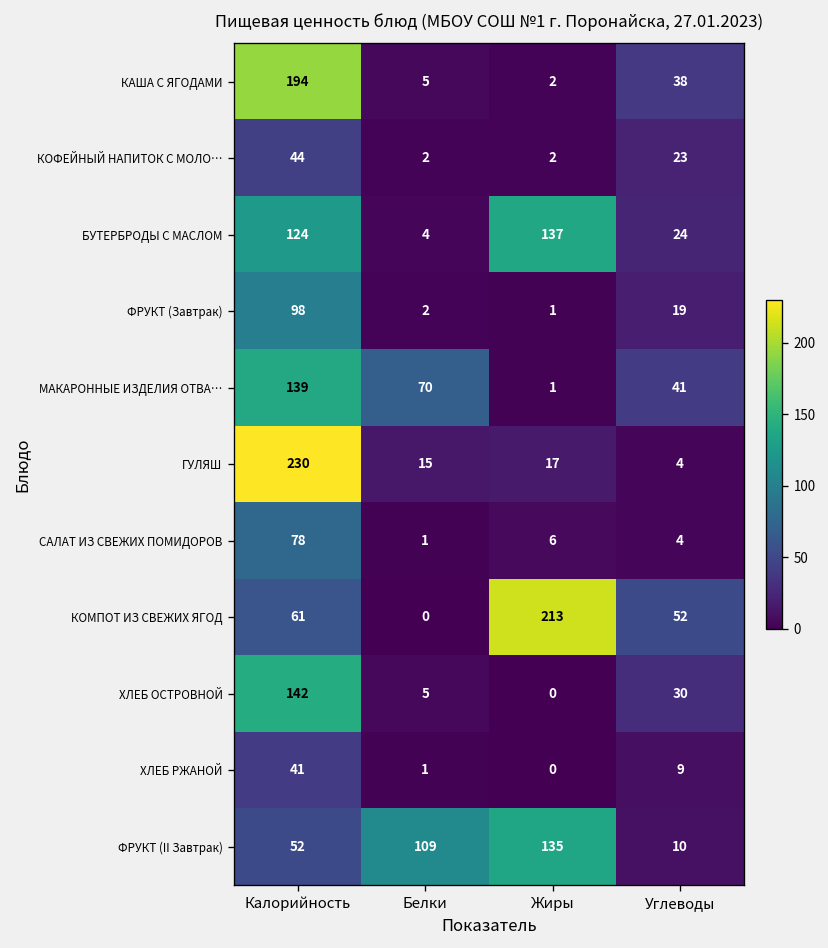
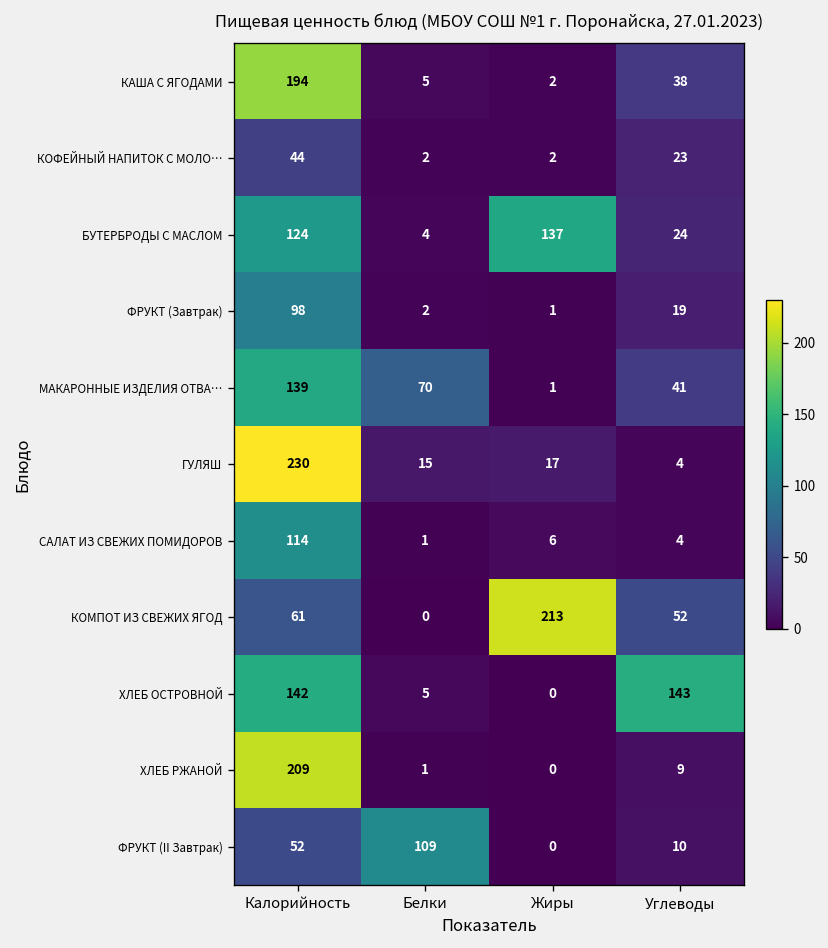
  {
    "КАША С ЯГОДАМИ": {
      "Калорийность": 194,
      "Белки": 5,
      "Жиры": 2,
      "Углеводы": 38
    },
    "КОФЕЙНЫЙ НАПИТОК С МОЛО…": {
      "Калорийность": 44,
      "Белки": 2,
      "Жиры": 2,
      "Углеводы": 23
    },
    "БУТЕРБРОДЫ С МАСЛОМ": {
      "Калорийность": 124,
      "Белки": 4,
      "Жиры": 137,
      "Углеводы": 24
    },
    "ФРУКТ (Завтрак)": {
      "Калорийность": 98,
      "Белки": 2,
      "Жиры": 1,
      "Углеводы": 19
    },
    "МАКАРОННЫЕ ИЗДЕЛИЯ ОТВА…": {
      "Калорийность": 139,
      "Белки": 70,
      "Жиры": 1,
      "Углеводы": 41
    },
    "ГУЛЯШ": {
      "Калорийность": 230,
      "Белки": 15,
      "Жиры": 17,
      "Углеводы": 4
    },
    "САЛАТ ИЗ СВЕЖИХ ПОМИДОРОВ": {
-     "Калорийность": 78,
+     "Калорийность": 114,
      "Белки": 1,
      "Жиры": 6,
      "Углеводы": 4
    },
    "КОМПОТ ИЗ СВЕЖИХ ЯГОД": {
      "Калорийность": 61,
      "Белки": 0,
      "Жиры": 213,
      "Углеводы": 52
    },
    "ХЛЕБ ОСТРОВНОЙ": {
      "Калорийность": 142,
      "Белки": 5,
      "Жиры": 0,
-     "Углеводы": 30
+     "Углеводы": 143
    },
    "ХЛЕБ РЖАНОЙ": {
-     "Калорийность": 41,
+     "Калорийность": 209,
      "Белки": 1,
      "Жиры": 0,
      "Углеводы": 9
    },
    "ФРУКТ (II Завтрак)": {
      "Калорийность": 52,
      "Белки": 109,
-     "Жиры": 135,
+     "Жиры": 0,
      "Углеводы": 10
    }
  }
